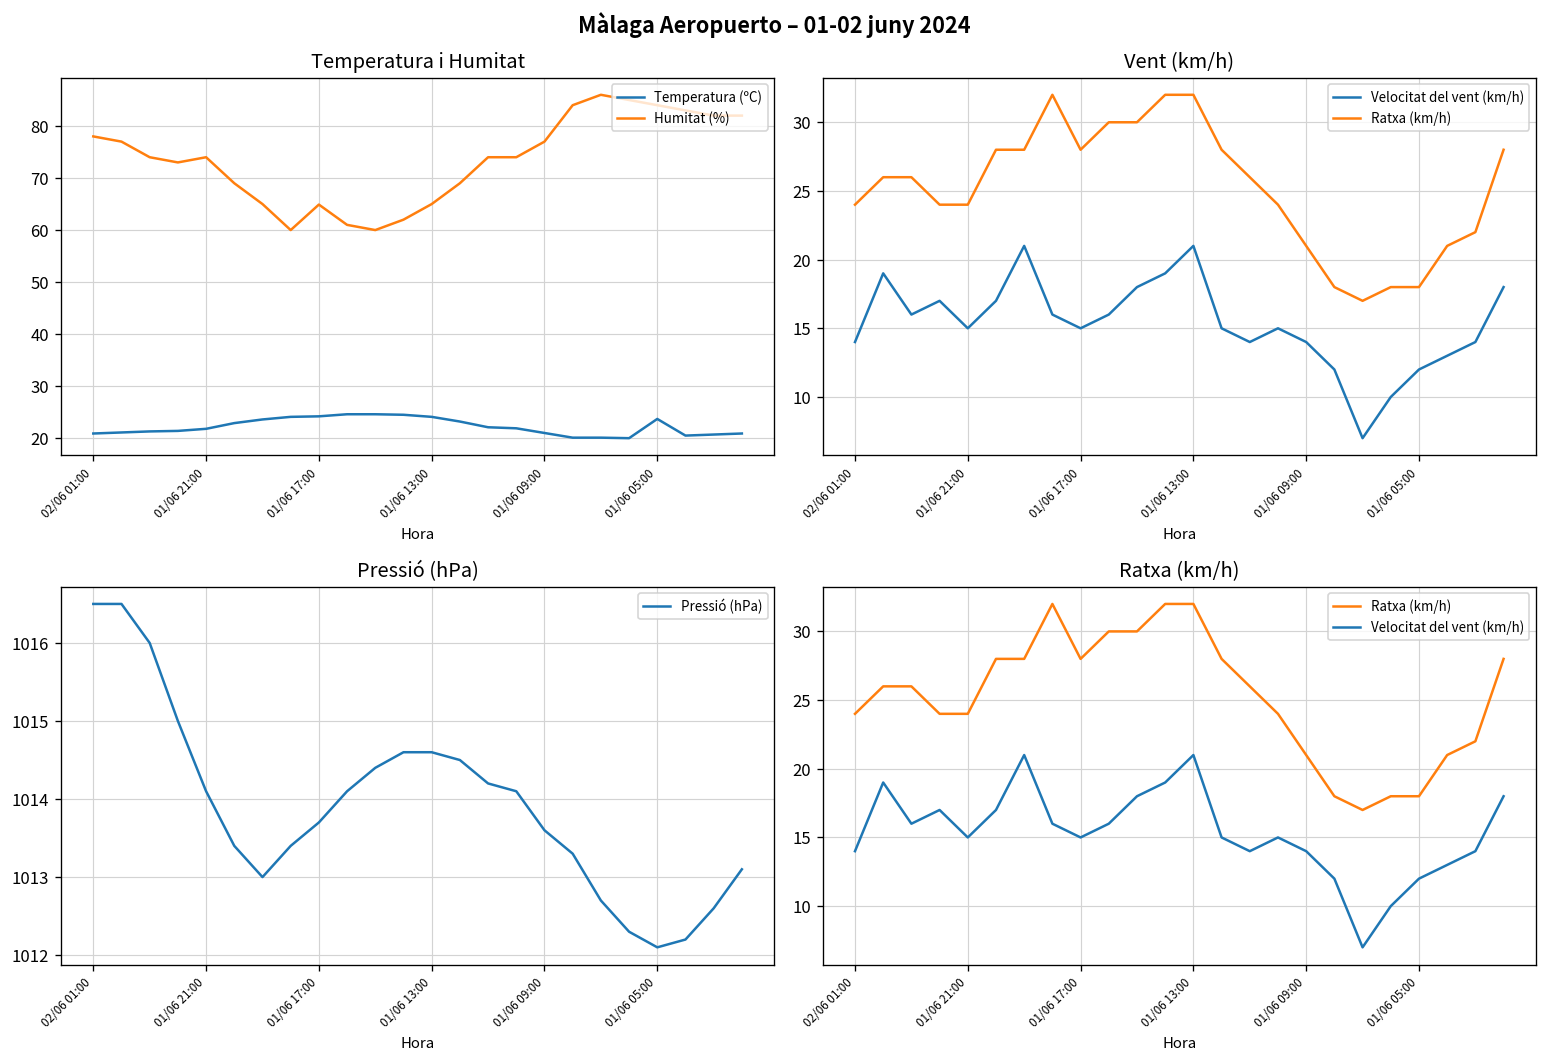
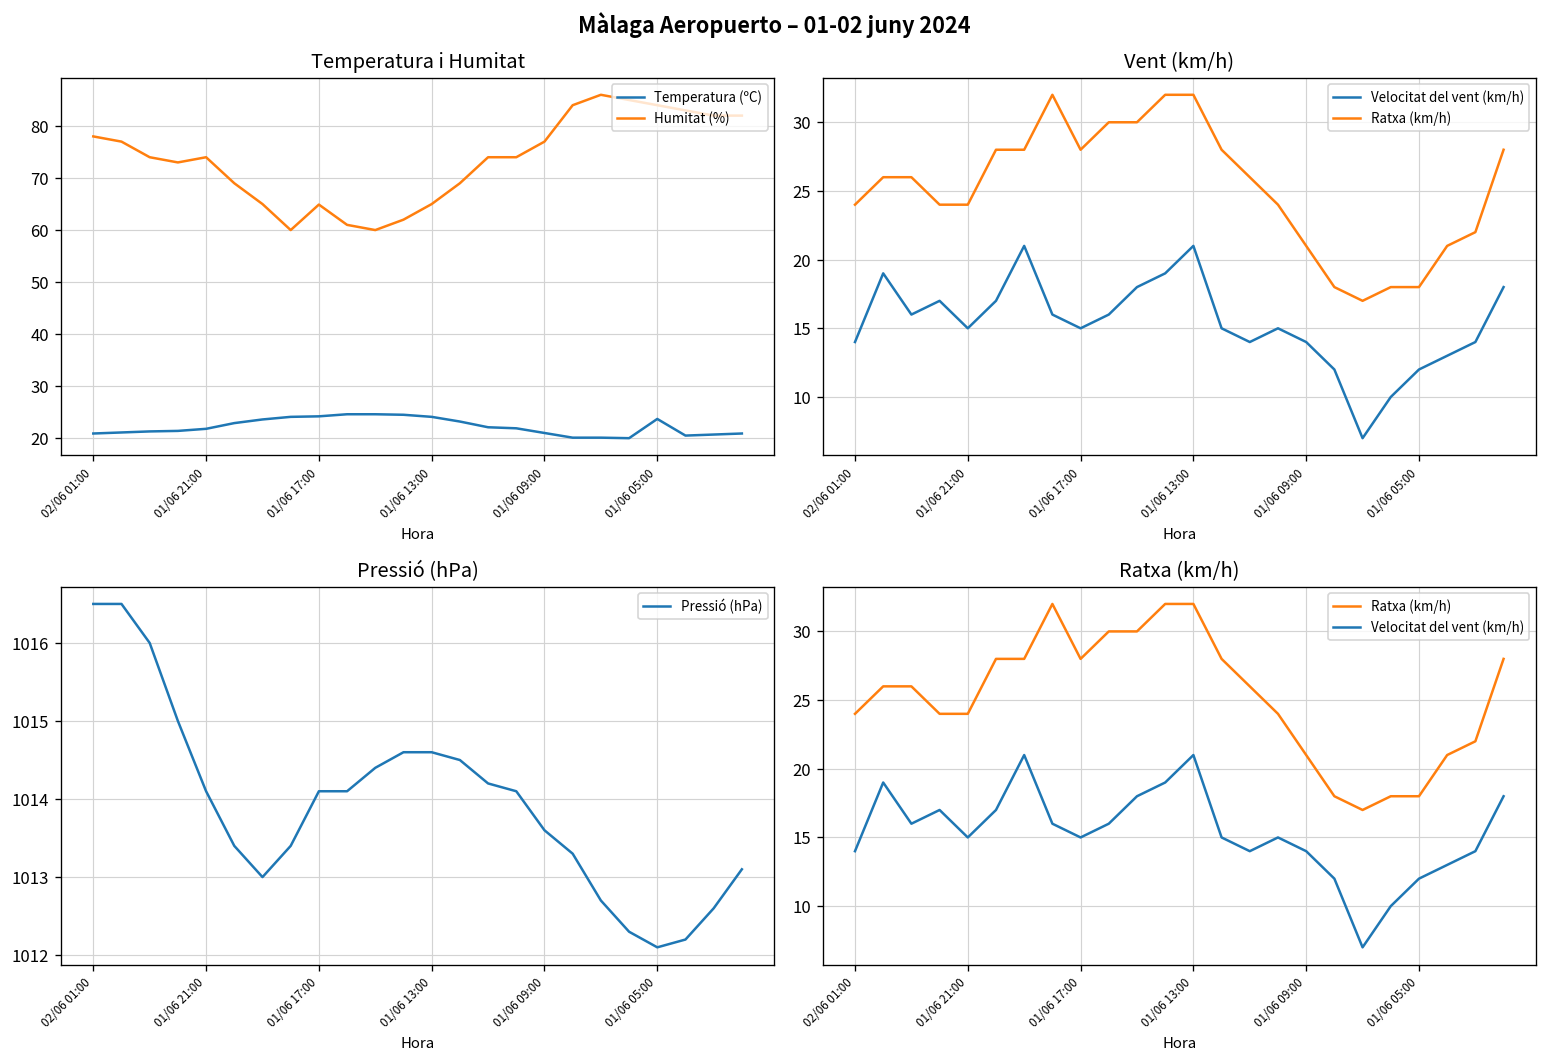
  {
    "Temperatura i Humitat": {
      "Temperatura (ºC)": {
        "02/06 01:00": 21,
        "01/06 21:00": 22,
        "01/06 17:00": 24,
        "01/06 13:00": 24,
        "01/06 09:00": 21,
        "01/06 05:00": 24
      },
      "Humitat (%)": {
        "02/06 01:00": 78,
        "01/06 21:00": 74,
        "01/06 17:00": 65,
        "01/06 13:00": 65,
        "01/06 09:00": 77
      }
    },
    "Vent (km/h)": {
      "Velocitat del vent (km/h)": {
        "02/06 01:00": 14.0,
        "01/06 21:00": 15.0,
        "01/06 17:00": 15.0,
        "01/06 13:00": 21.0,
        "01/06 09:00": 14.0,
        "01/06 05:00": 12.0
      },
      "Ratxa (km/h)": {
        "02/06 01:00": 24.0,
        "01/06 21:00": 24.0,
        "01/06 17:00": 28.0,
        "01/06 13:00": 32.0,
        "01/06 09:00": 21.0,
        "01/06 05:00": 18.0
      }
    },
    "Pressió (hPa)": {
      "02/06 01:00": 1016.5,
      "01/06 21:00": 1014.1,
-     "01/06 17:00": 1013.7,
+     "01/06 17:00": 1014.1,
      "01/06 13:00": 1014.6,
      "01/06 09:00": 1013.6,
      "01/06 05:00": 1012.1
    },
    "Ratxa (km/h)": {
      "Ratxa (km/h)": {
        "02/06 01:00": 24.0,
        "01/06 21:00": 24.0,
        "01/06 17:00": 28.0,
        "01/06 13:00": 32.0,
        "01/06 09:00": 21.0,
        "01/06 05:00": 18.0
      },
      "Velocitat del vent (km/h)": {
        "02/06 01:00": 14.0,
        "01/06 21:00": 15.0,
        "01/06 17:00": 15.0,
        "01/06 13:00": 21.0,
        "01/06 09:00": 14.0,
        "01/06 05:00": 12.0
      }
    }
  }
